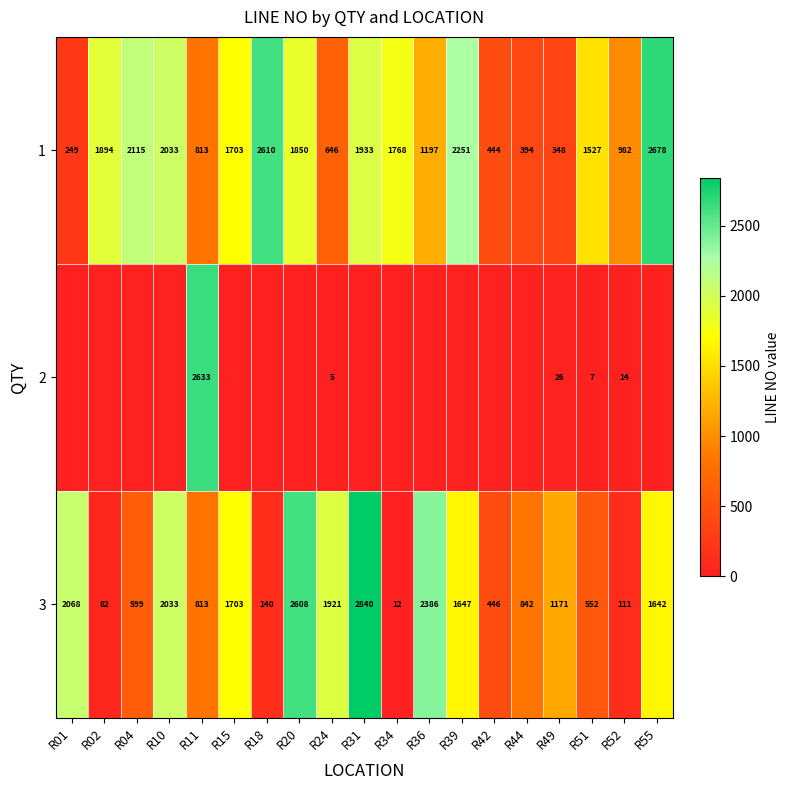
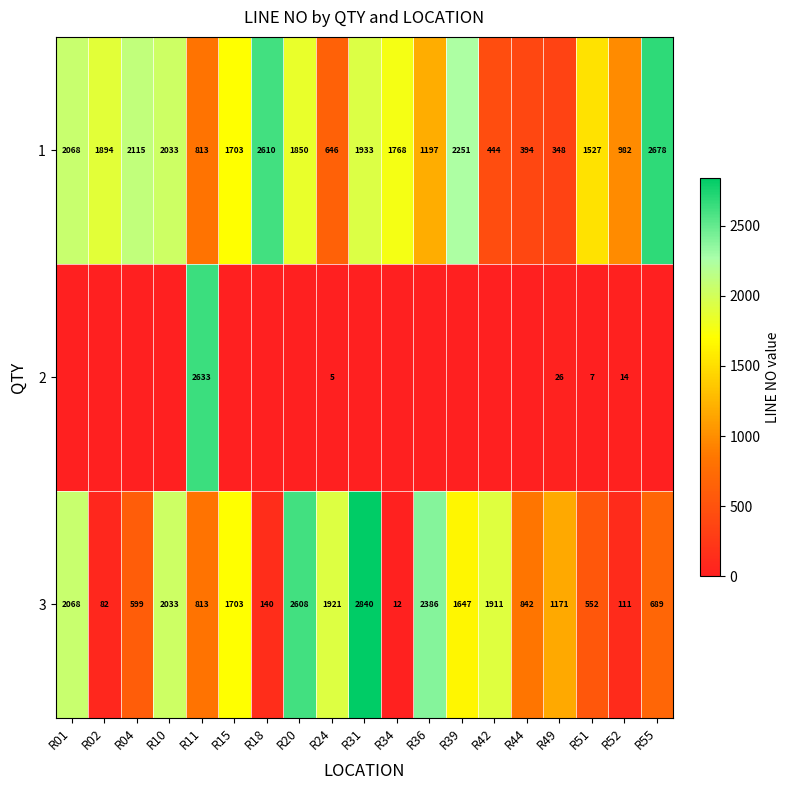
  {
    "1": {
-     "R01": 249,
+     "R01": 2068,
      "R02": 1894,
      "R04": 2115,
      "R10": 2033,
      "R11": 813,
      "R15": 1703,
      "R18": 2610,
      "R20": 1850,
      "R24": 646,
      "R31": 1933,
      "R34": 1768,
      "R36": 1197,
      "R39": 2251,
      "R42": 444,
      "R44": 394,
      "R49": 348,
      "R51": 1527,
      "R52": 982,
      "R55": 2678
    },
    "2": {
      "R11": 2633,
      "R24": 5,
      "R49": 26,
      "R51": 7,
      "R52": 14
    },
    "3": {
      "R01": 2068,
      "R02": 82,
      "R04": 599,
      "R10": 2033,
      "R11": 813,
      "R15": 1703,
      "R18": 140,
      "R20": 2608,
      "R24": 1921,
      "R31": 2840,
      "R34": 12,
      "R36": 2386,
      "R39": 1647,
-     "R42": 446,
+     "R42": 1911,
      "R44": 842,
      "R49": 1171,
      "R51": 552,
      "R52": 111,
-     "R55": 1642
+     "R55": 689
    }
  }
